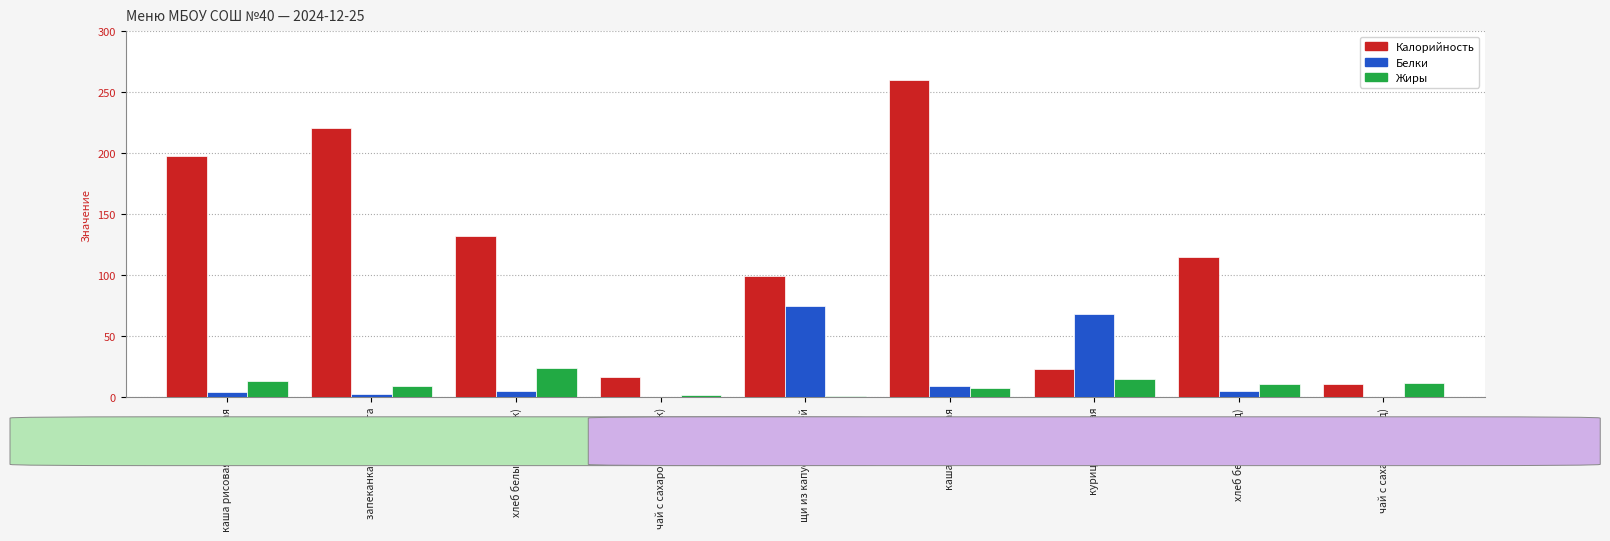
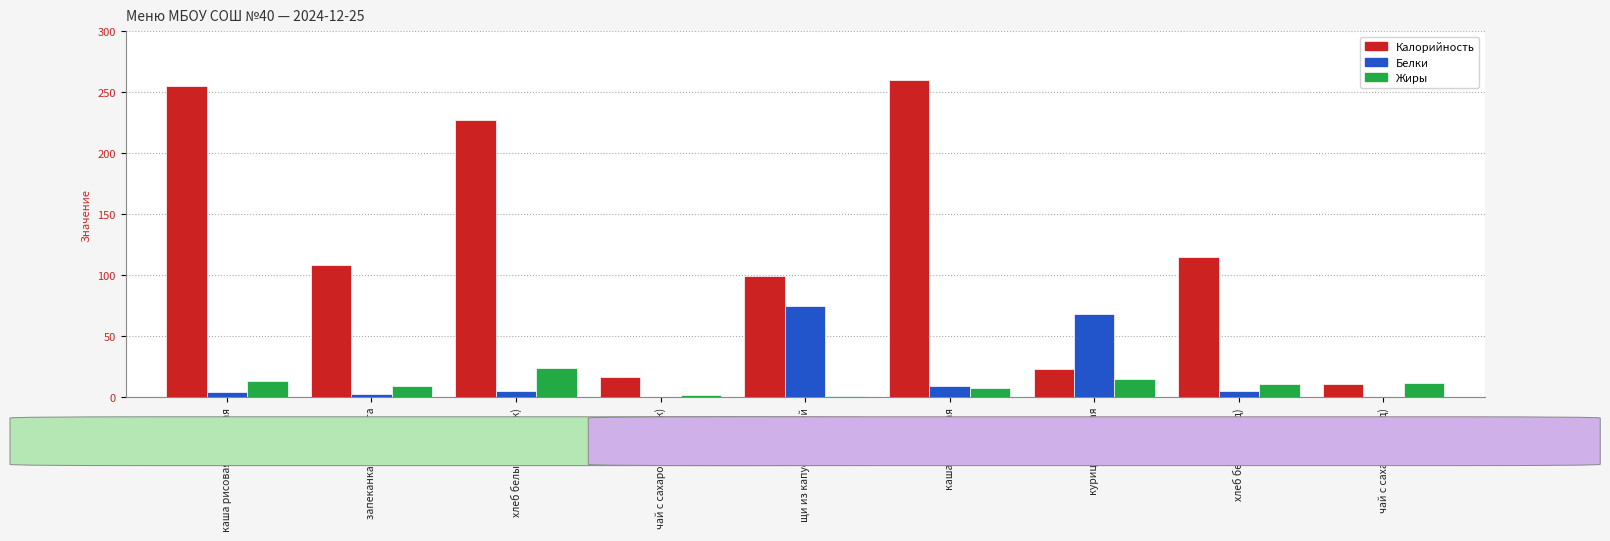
  {
    "Калорийность": {
-     "каша рисовая молочная": 198,
-     "запеканка из творога": 221,
-     "хлеб белый (завтрак)": 132,
+     "каша рисовая молочная": 255,
+     "запеканка из творога": 108,
+     "хлеб белый (завтрак)": 227,
      "чай с сахаром (завтрак)": 17,
      "щи из капусты свежей": 99,
      "каша гречневая": 260,
      "курица отварная": 23,
      "хлеб белый (обед)": 115,
      "чай с сахаром (обед)": 11
    },
    "Белки": {
      "каша рисовая молочная": 4,
      "запеканка из творога": 3,
      "хлеб белый (завтрак)": 5,
      "чай с сахаром (завтрак)": 0,
      "щи из капусты свежей": 75,
      "каша гречневая": 9,
      "курица отварная": 68,
      "хлеб белый (обед)": 5,
      "чай с сахаром (обед)": 0
    },
    "Жиры": {
      "каша рисовая молочная": 13,
      "запеканка из творога": 9,
      "хлеб белый (завтрак)": 24,
      "каша гречневая": 8,
      "курица отварная": 15,
      "хлеб белый (обед)": 11,
      "чай с сахаром (обед)": 12
    }
  }
